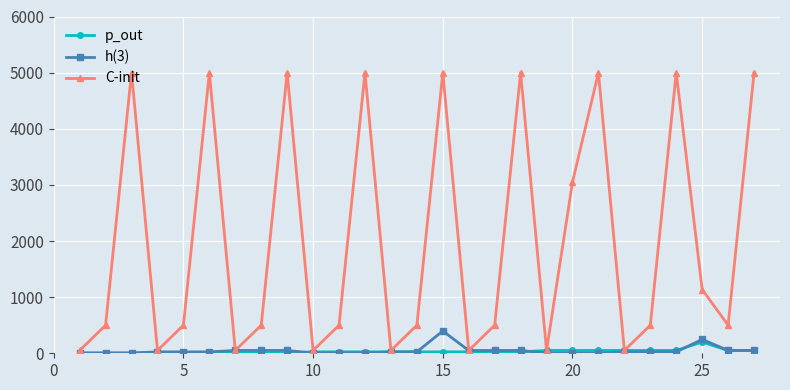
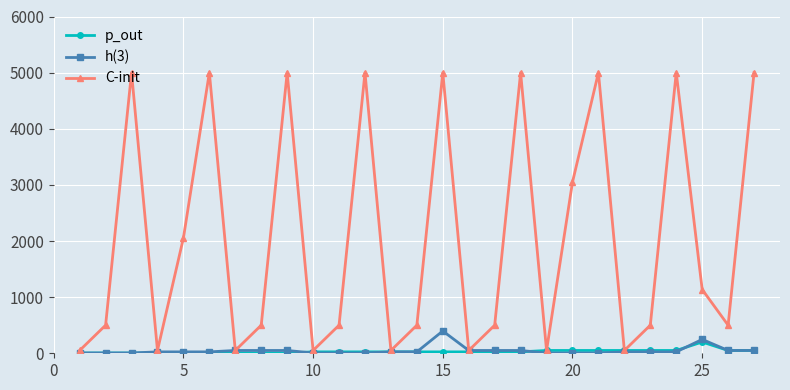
  {
    "p_out": {
      "15": 0,
      "25": 200
    },
    "h(3)": {
      "15": 400,
      "25": 200
    },
    "C-init": {
-     "5": 500,
+     "5": 2100,
      "15": 5000,
      "20": 3000,
      "25": 1100
    }
  }
